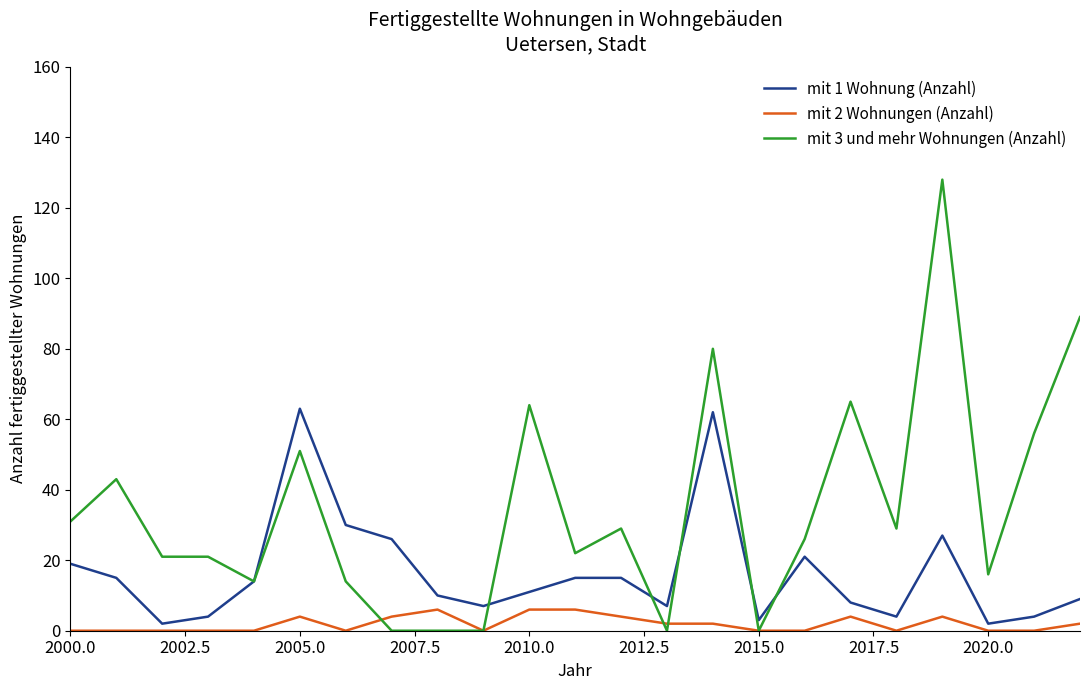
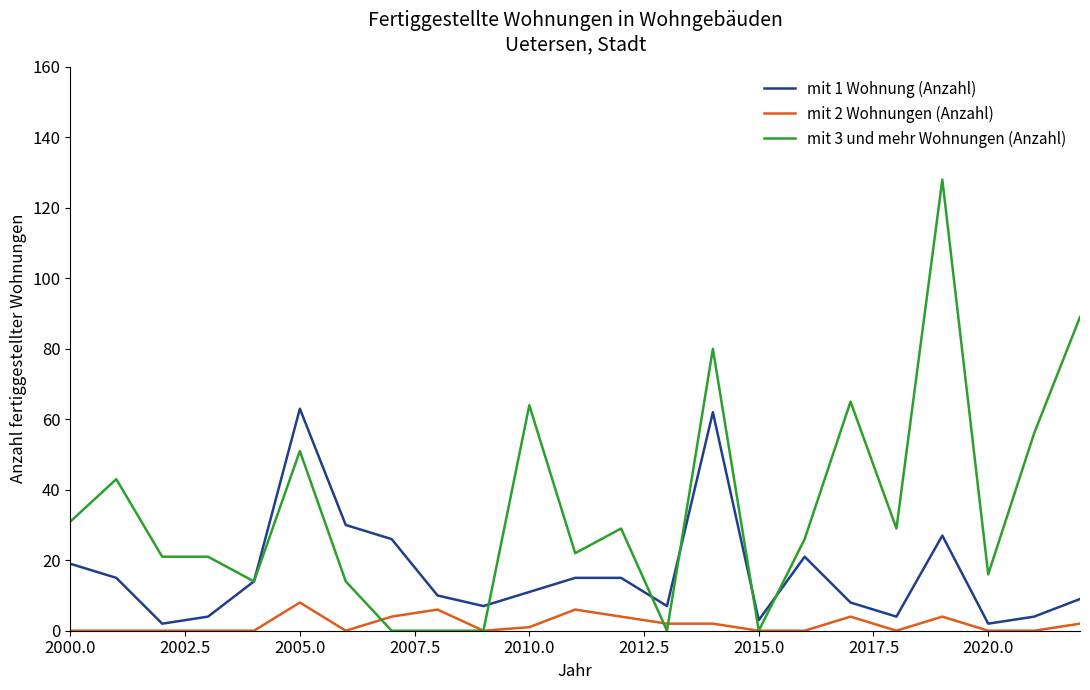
  {
    "mit 1 Wohnung (Anzahl)": {
      "2000.0": 19,
      "2005.0": 63,
      "2010.0": 11,
      "2015.0": 3,
      "2020.0": 2
    },
    "mit 2 Wohnungen (Anzahl)": {
      "2000.0": 0,
-     "2005.0": 4,
-     "2010.0": 6,
+     "2005.0": 8,
+     "2010.0": 1,
      "2020.0": 0
    },
    "mit 3 und mehr Wohnungen (Anzahl)": {
      "2000.0": 31,
      "2005.0": 51,
      "2010.0": 64,
      "2020.0": 16
    }
  }
